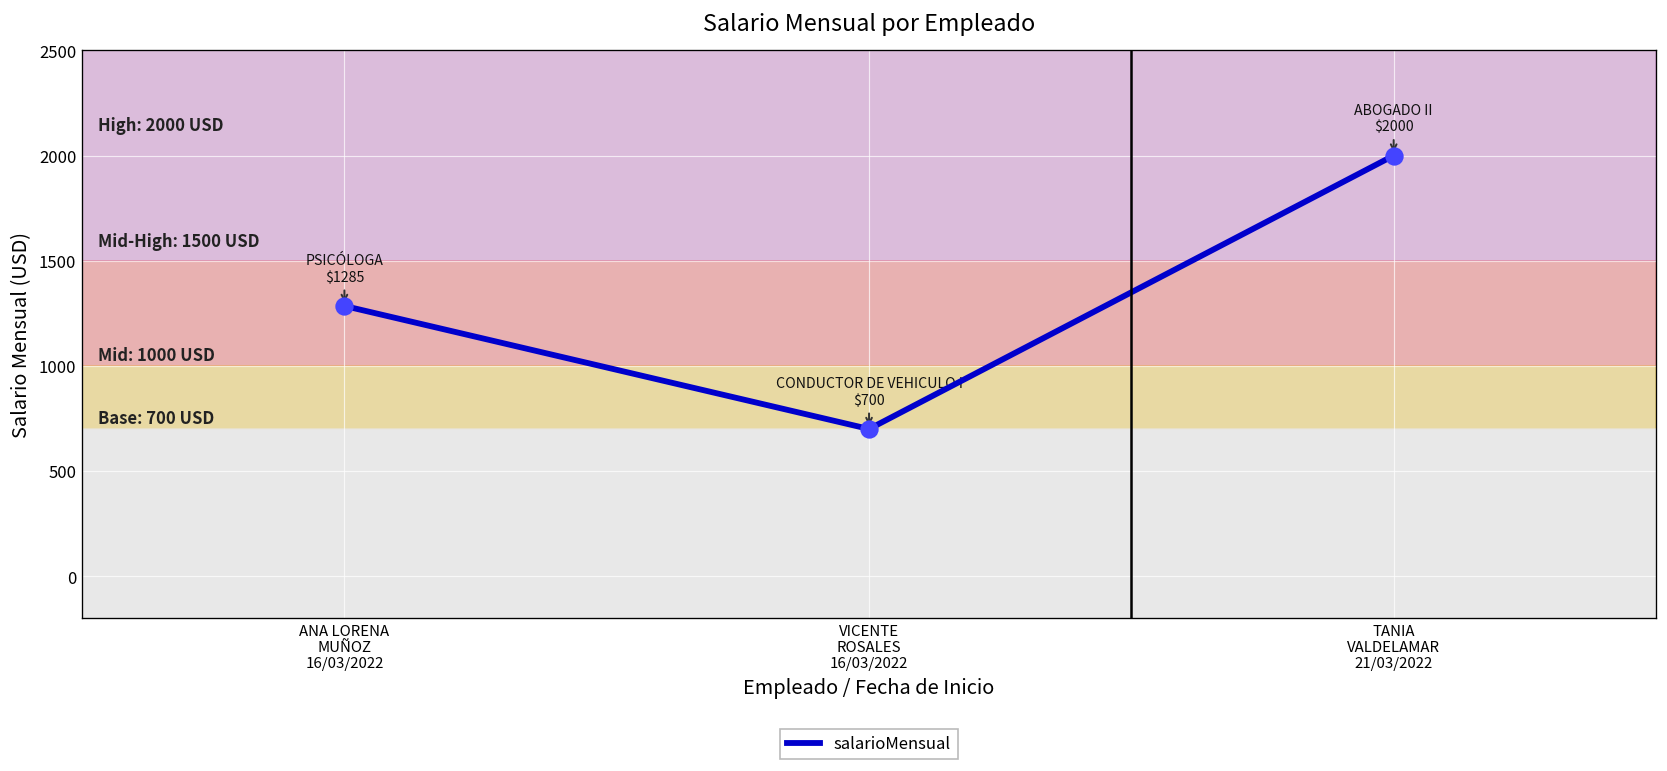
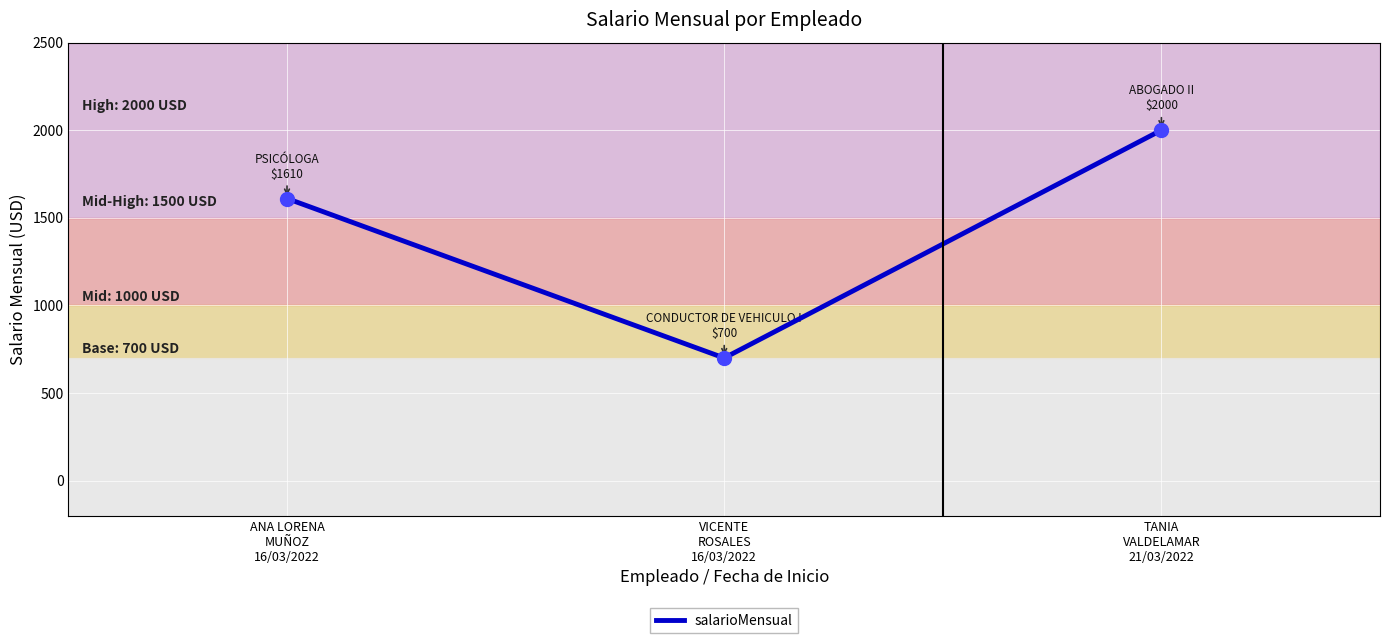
  {
-   "ANA LORENA MUÑOZ 16/03/2022": "$1285",
+   "ANA LORENA MUÑOZ 16/03/2022": "$1610",
    "VICENTE ROSALES 16/03/2022": "$700",
    "TANIA VALDELAMAR 21/03/2022": "$2000"
  }
